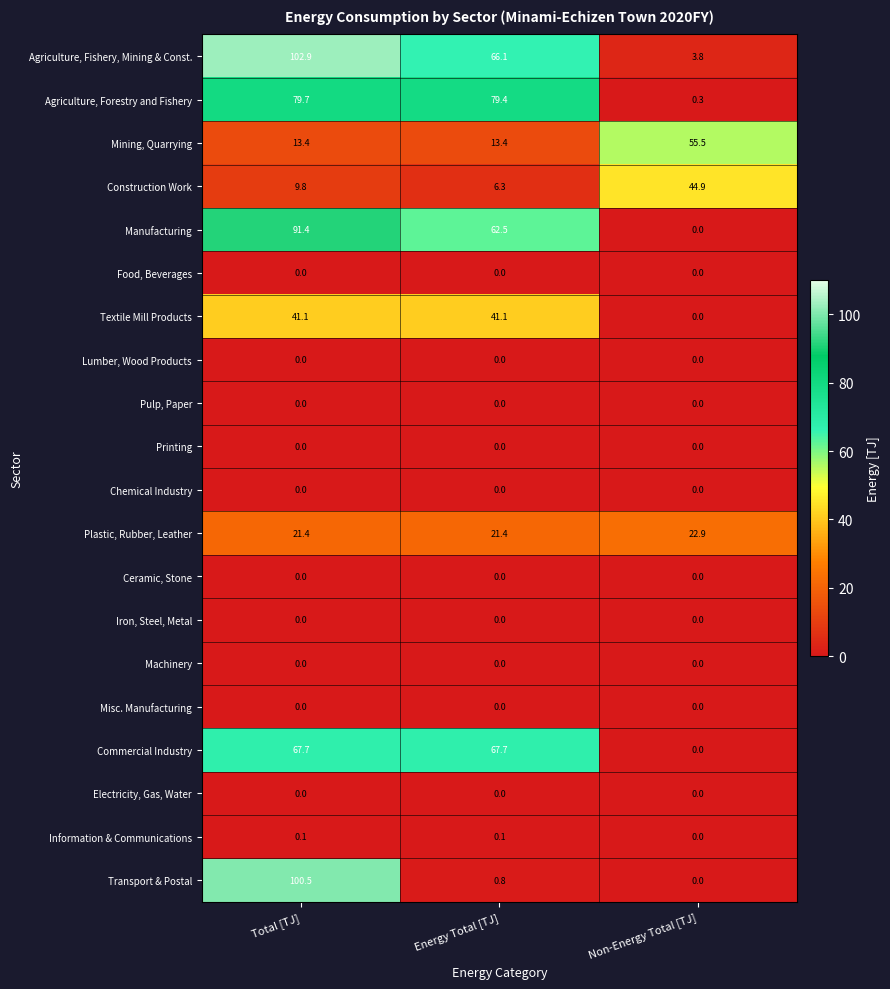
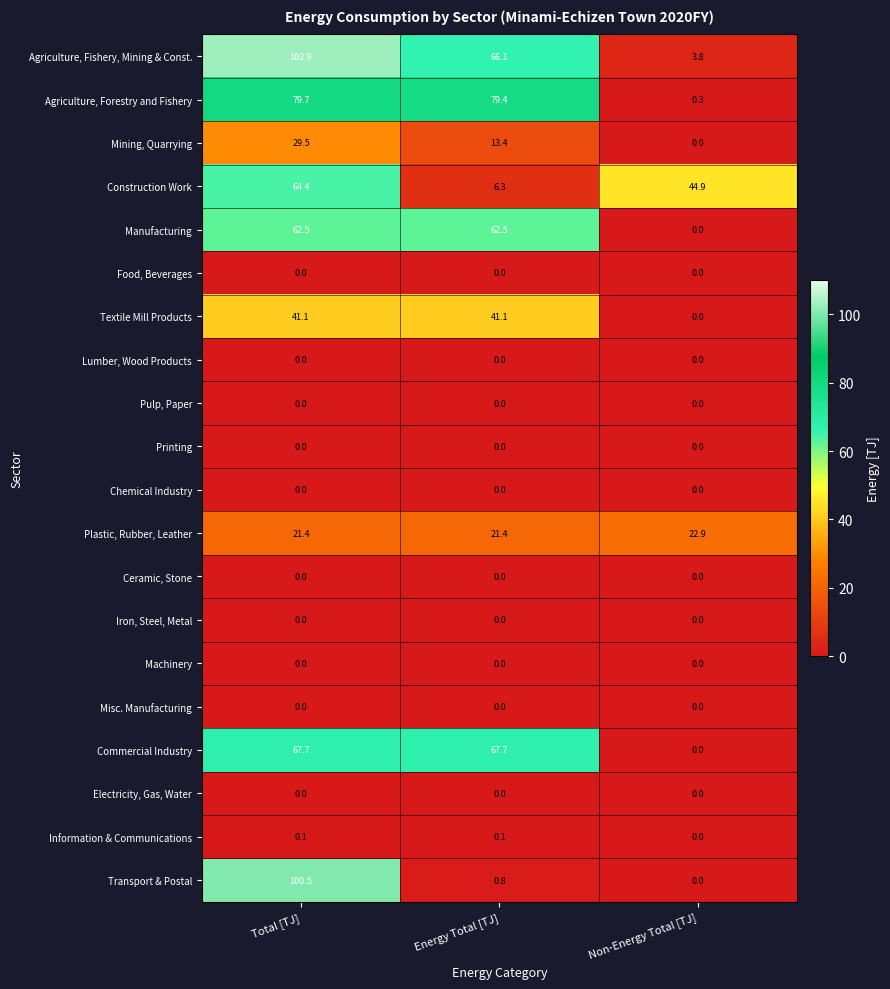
  {
    "Agriculture, Fishery, Mining & Const.": {
      "Total [TJ]": 102.9,
      "Energy Total [TJ]": 66.1,
      "Non-Energy Total [TJ]": 3.8
    },
    "Agriculture, Forestry and Fishery": {
      "Total [TJ]": 79.7,
      "Energy Total [TJ]": 79.4,
      "Non-Energy Total [TJ]": 0.3
    },
    "Mining, Quarrying": {
-     "Total [TJ]": 13.4,
+     "Total [TJ]": 29.5,
      "Energy Total [TJ]": 13.4,
-     "Non-Energy Total [TJ]": 55.5
+     "Non-Energy Total [TJ]": 0.0
    },
    "Construction Work": {
-     "Total [TJ]": 9.8,
+     "Total [TJ]": 64.4,
      "Energy Total [TJ]": 6.3,
      "Non-Energy Total [TJ]": 44.9
    },
    "Manufacturing": {
-     "Total [TJ]": 91.4,
+     "Total [TJ]": 62.5,
      "Energy Total [TJ]": 62.5,
      "Non-Energy Total [TJ]": 0.0
    },
    "Food, Beverages": {
      "Total [TJ]": 0.0,
      "Energy Total [TJ]": 0.0,
      "Non-Energy Total [TJ]": 0.0
    },
    "Textile Mill Products": {
      "Total [TJ]": 41.1,
      "Energy Total [TJ]": 41.1,
      "Non-Energy Total [TJ]": 0.0
    },
    "Lumber, Wood Products": {
      "Total [TJ]": 0.0,
      "Energy Total [TJ]": 0.0,
      "Non-Energy Total [TJ]": 0.0
    },
    "Pulp, Paper": {
      "Total [TJ]": 0.0,
      "Energy Total [TJ]": 0.0,
      "Non-Energy Total [TJ]": 0.0
    },
    "Printing": {
      "Total [TJ]": 0.0,
      "Energy Total [TJ]": 0.0,
      "Non-Energy Total [TJ]": 0.0
    },
    "Chemical Industry": {
      "Total [TJ]": 0.0,
      "Energy Total [TJ]": 0.0,
      "Non-Energy Total [TJ]": 0.0
    },
    "Plastic, Rubber, Leather": {
      "Total [TJ]": 21.4,
      "Energy Total [TJ]": 21.4,
      "Non-Energy Total [TJ]": 22.9
    },
    "Ceramic, Stone": {
      "Total [TJ]": 0.0,
      "Energy Total [TJ]": 0.0,
      "Non-Energy Total [TJ]": 0.0
    },
    "Iron, Steel, Metal": {
      "Total [TJ]": 0.0,
      "Energy Total [TJ]": 0.0,
      "Non-Energy Total [TJ]": 0.0
    },
    "Machinery": {
      "Total [TJ]": 0.0,
      "Energy Total [TJ]": 0.0,
      "Non-Energy Total [TJ]": 0.0
    },
    "Misc. Manufacturing": {
      "Total [TJ]": 0.0,
      "Energy Total [TJ]": 0.0,
      "Non-Energy Total [TJ]": 0.0
    },
    "Commercial Industry": {
      "Total [TJ]": 67.7,
      "Energy Total [TJ]": 67.7,
      "Non-Energy Total [TJ]": 0.0
    },
    "Electricity, Gas, Water": {
      "Total [TJ]": 0.0,
      "Energy Total [TJ]": 0.0,
      "Non-Energy Total [TJ]": 0.0
    },
    "Information & Communications": {
      "Total [TJ]": 0.1,
      "Energy Total [TJ]": 0.1,
      "Non-Energy Total [TJ]": 0.0
    },
    "Transport & Postal": {
      "Total [TJ]": 100.5,
      "Energy Total [TJ]": 0.8,
      "Non-Energy Total [TJ]": 0.0
    }
  }
